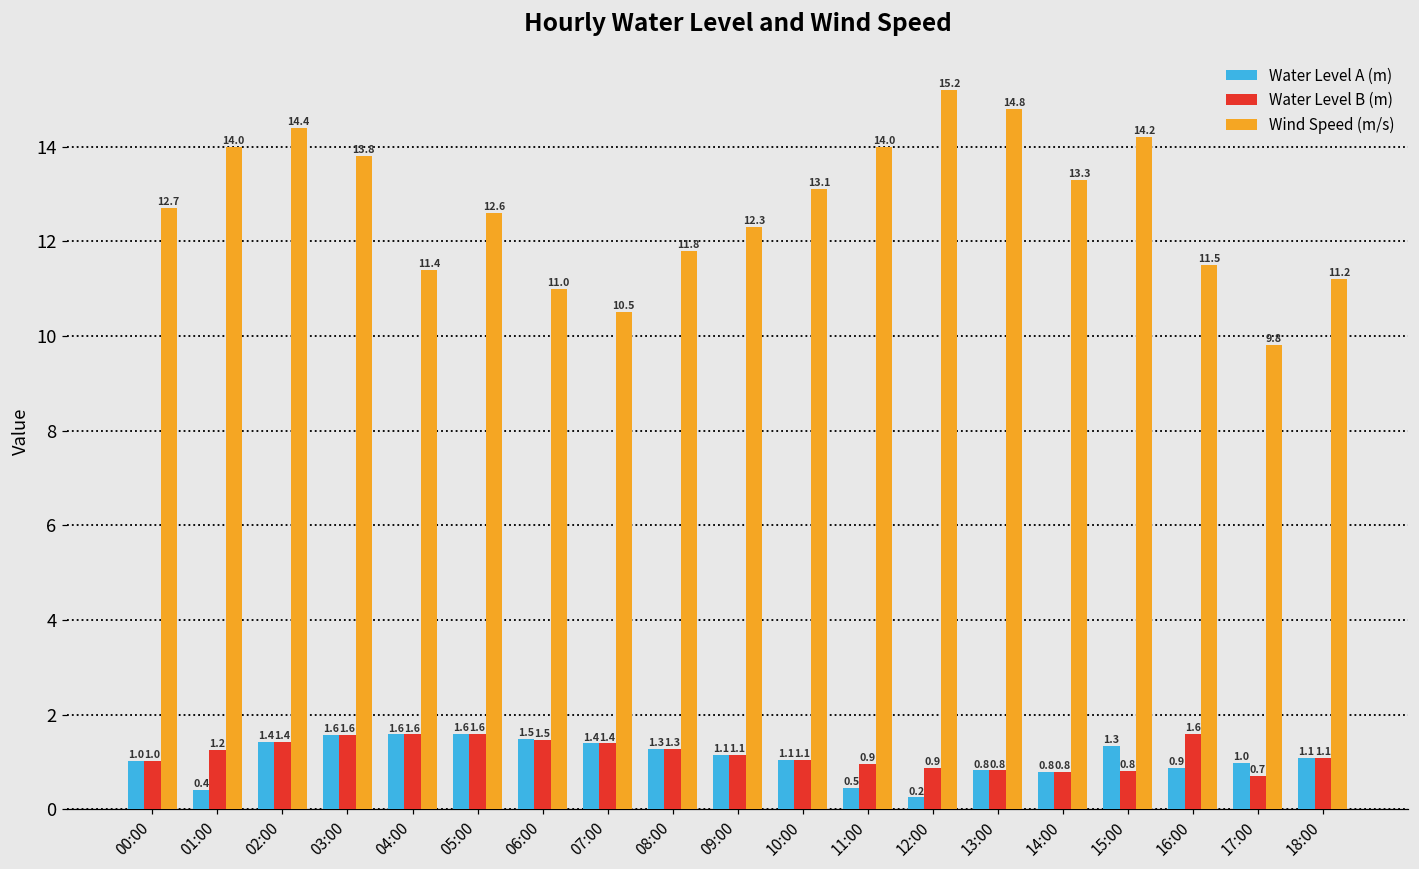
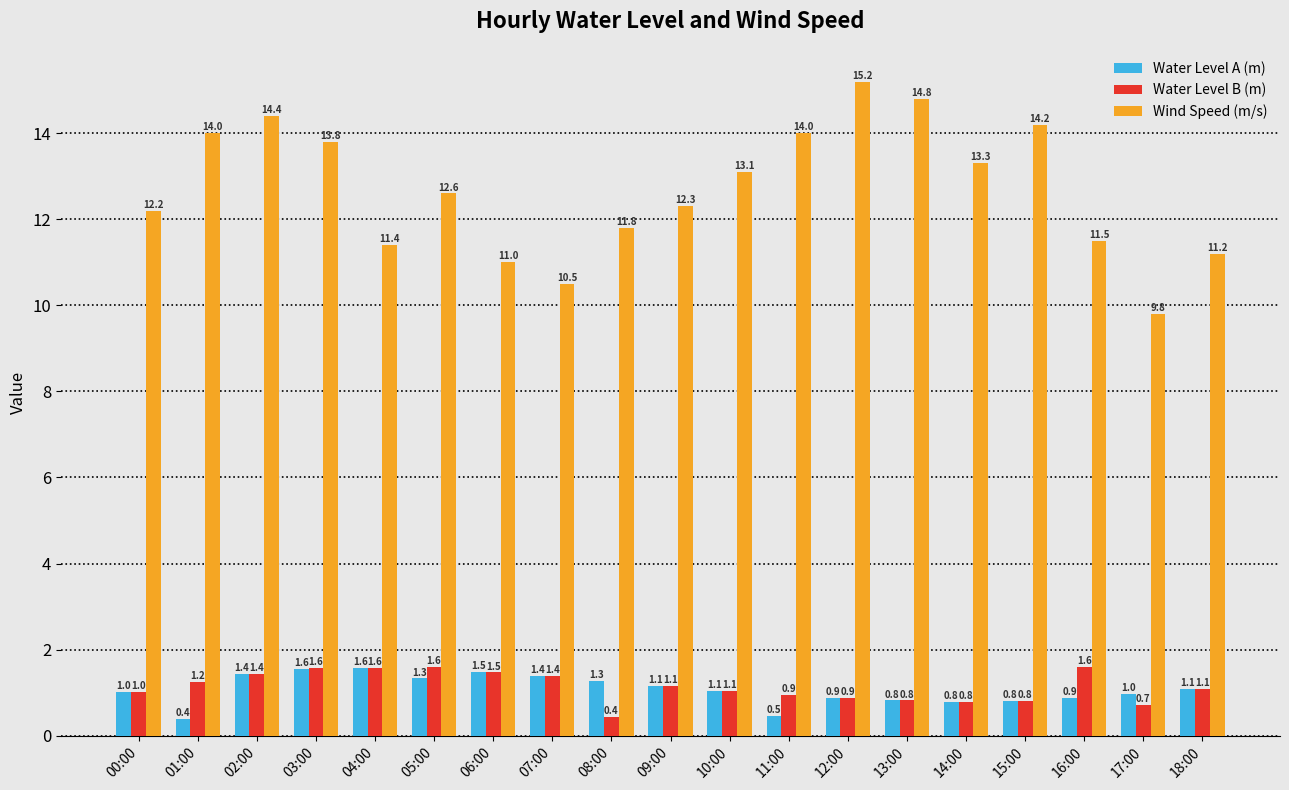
  {
    "Water Level A (m)": {
      "00:00": 1.0,
      "01:00": 0.4,
      "02:00": 1.4,
      "03:00": 1.6,
      "04:00": 1.6,
-     "05:00": 1.6,
+     "05:00": 1.3,
      "06:00": 1.5,
      "07:00": 1.4,
      "08:00": 1.3,
      "09:00": 1.1,
      "10:00": 1.1,
      "11:00": 0.5,
-     "12:00": 0.2,
+     "12:00": 0.9,
      "13:00": 0.8,
      "14:00": 0.8,
-     "15:00": 1.3,
+     "15:00": 0.8,
      "16:00": 0.9,
      "17:00": 1.0,
      "18:00": 1.1
    },
    "Water Level B (m)": {
      "00:00": 1.0,
      "01:00": 1.2,
      "02:00": 1.4,
      "03:00": 1.6,
      "04:00": 1.6,
      "05:00": 1.6,
      "06:00": 1.5,
      "07:00": 1.4,
-     "08:00": 1.3,
+     "08:00": 0.4,
      "09:00": 1.1,
      "10:00": 1.1,
      "11:00": 0.9,
      "12:00": 0.9,
      "13:00": 0.8,
      "14:00": 0.8,
      "15:00": 0.8,
      "16:00": 1.6,
      "17:00": 0.7,
      "18:00": 1.1
    },
    "Wind Speed (m/s)": {
-     "00:00": 12.7,
+     "00:00": 12.2,
      "01:00": 14.0,
      "02:00": 14.4,
      "03:00": 13.8,
      "04:00": 11.4,
      "05:00": 12.6,
      "06:00": 11.0,
      "07:00": 10.5,
      "08:00": 11.8,
      "09:00": 12.3,
      "10:00": 13.1,
      "11:00": 14.0,
      "12:00": 15.2,
      "13:00": 14.8,
      "14:00": 13.3,
      "15:00": 14.2,
      "16:00": 11.5,
      "17:00": 9.8,
      "18:00": 11.2
    }
  }
